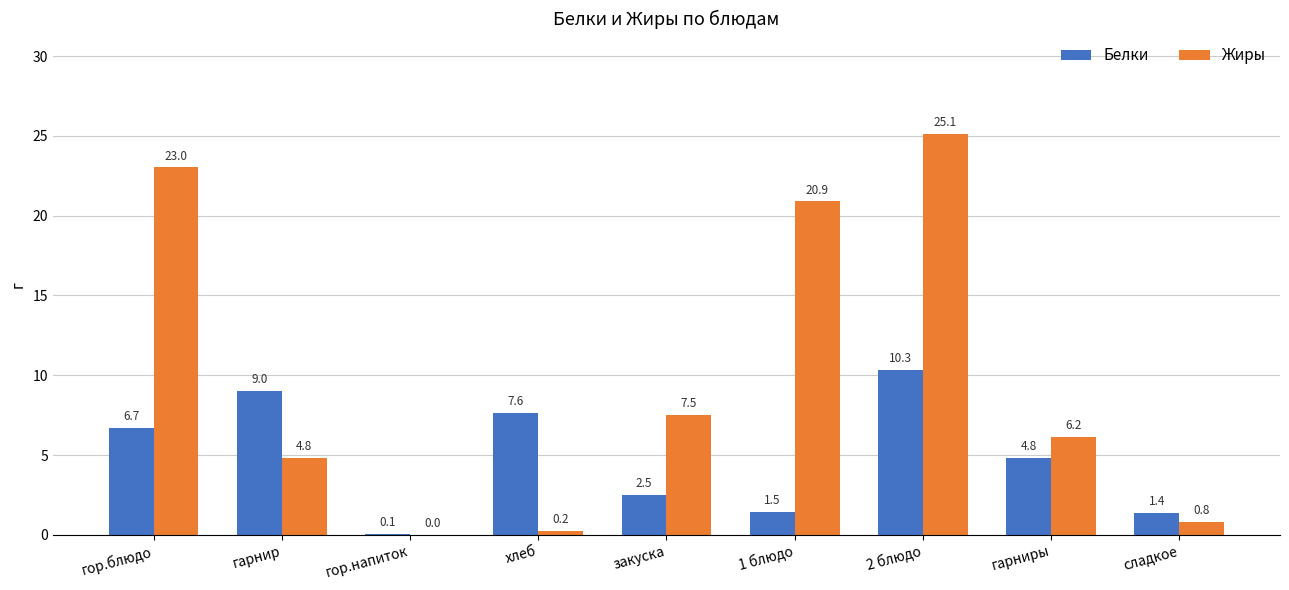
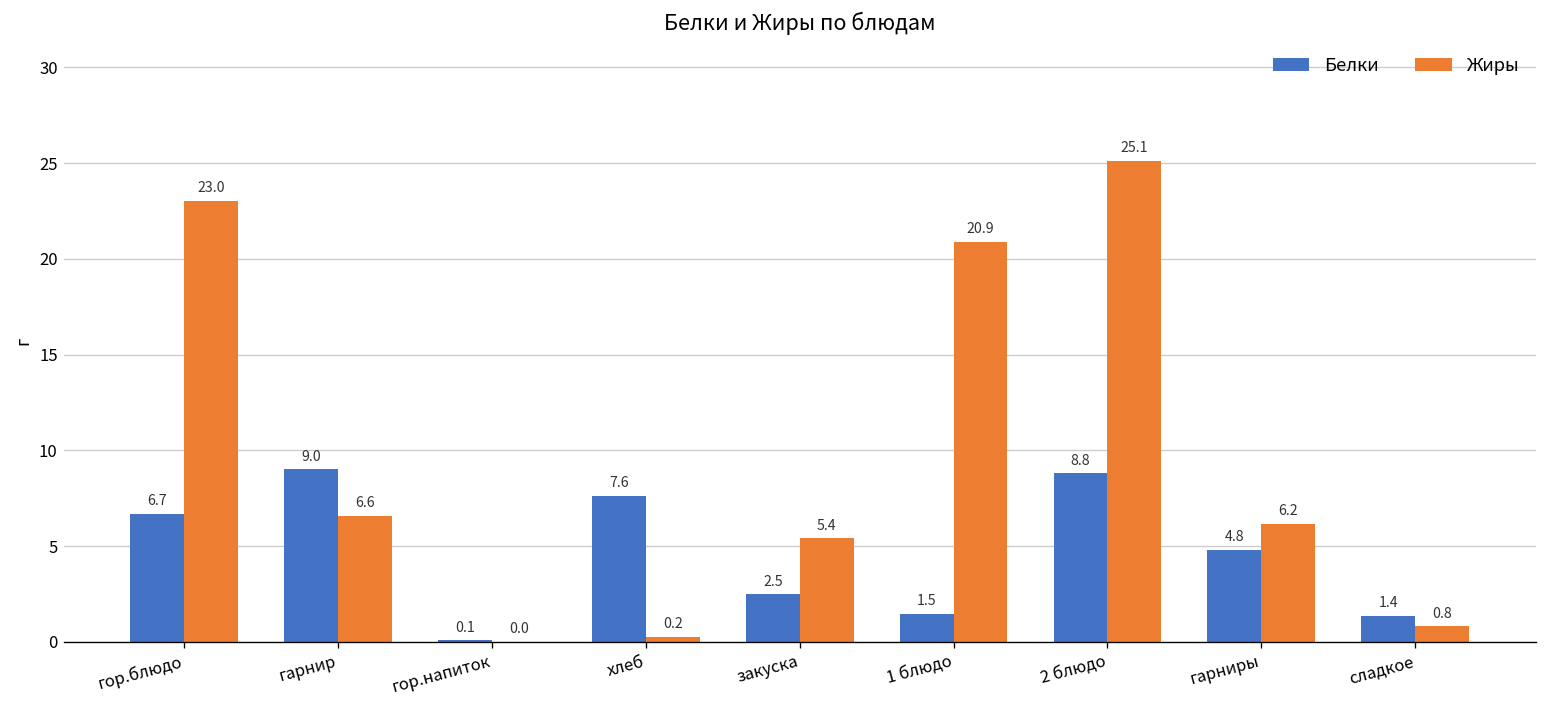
  {
    "Белки": {
      "гор.блюдо": 6.7,
      "гарнир": 9.0,
      "гор.напиток": 0.1,
      "хлеб": 7.6,
      "закуска": 2.5,
      "1 блюдо": 1.5,
-     "2 блюдо": 10.3,
+     "2 блюдо": 8.8,
      "гарниры": 4.8,
      "сладкое": 1.4
    },
    "Жиры": {
      "гор.блюдо": 23.0,
-     "гарнир": 4.8,
+     "гарнир": 6.6,
      "гор.напиток": 0.0,
      "хлеб": 0.2,
-     "закуска": 7.5,
+     "закуска": 5.4,
      "1 блюдо": 20.9,
      "2 блюдо": 25.1,
      "гарниры": 6.2,
      "сладкое": 0.8
    }
  }
